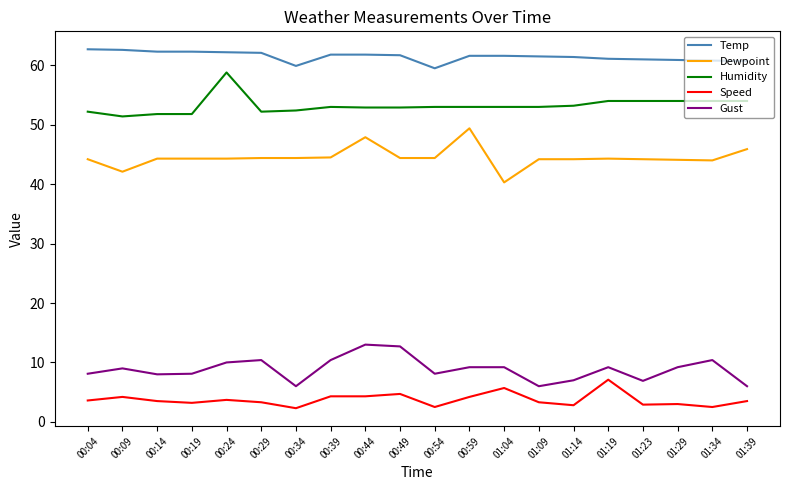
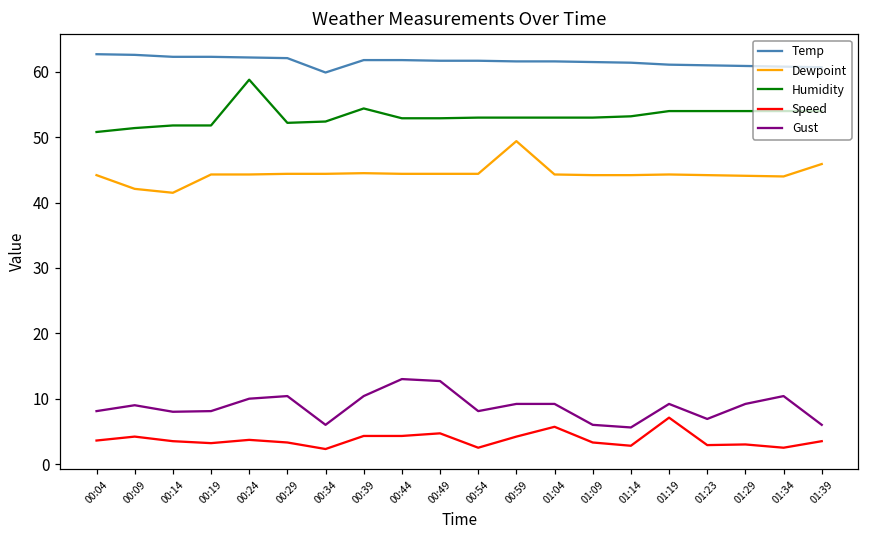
  {
    "Temp": {
      "00:04": 63,
      "00:09": 63,
      "00:14": 62,
      "00:19": 62,
      "00:24": 62,
      "00:29": 62,
      "00:34": 60,
      "00:39": 62,
      "00:44": 62,
      "00:49": 62,
-     "00:54": 60,
+     "00:54": 62,
      "00:59": 62,
      "01:04": 62,
      "01:09": 62,
      "01:14": 61,
      "01:19": 61,
      "01:23": 61,
      "01:29": 61
    },
    "Dewpoint": {
      "00:04": 44,
      "00:09": 42,
-     "00:14": 44,
+     "00:14": 42,
      "00:19": 44,
      "00:24": 44,
      "00:29": 44,
      "00:34": 44,
      "00:39": 45,
-     "00:44": 48,
+     "00:44": 44,
      "00:49": 44,
      "00:54": 44,
      "00:59": 49,
-     "01:04": 40,
+     "01:04": 44,
      "01:09": 44,
      "01:14": 44,
      "01:19": 44,
      "01:23": 44,
      "01:29": 44,
      "01:34": 44,
      "01:39": 46
    },
    "Humidity": {
-     "00:04": 52,
+     "00:04": 51,
      "00:09": 51,
      "00:14": 52,
      "00:19": 52,
      "00:24": 59,
      "00:29": 52,
      "00:34": 52,
-     "00:39": 53,
+     "00:39": 54,
      "00:44": 53,
      "00:49": 53,
      "00:54": 53,
      "00:59": 53,
      "01:04": 53,
      "01:09": 53,
      "01:14": 53,
      "01:19": 54,
      "01:23": 54,
      "01:29": 54
    },
    "Speed": {
      "00:04": 4,
      "00:09": 4,
      "00:14": 4,
      "00:19": 3,
      "00:24": 4,
      "00:29": 3,
      "00:34": 2,
      "00:39": 4,
      "00:44": 4,
      "00:49": 5,
      "00:54": 3,
      "00:59": 4,
      "01:04": 6,
      "01:09": 3,
      "01:14": 3,
      "01:19": 7,
      "01:23": 3,
      "01:29": 3,
      "01:34": 3,
      "01:39": 4
    },
    "Gust": {
      "00:04": 8,
      "00:09": 9,
      "00:14": 8,
      "00:19": 8,
      "00:24": 10,
      "00:29": 10,
      "00:34": 6,
      "00:39": 10,
      "00:44": 13,
      "00:49": 13,
      "00:54": 8,
      "00:59": 9,
      "01:04": 9,
      "01:09": 6,
-     "01:14": 7,
+     "01:14": 6,
      "01:19": 9,
      "01:23": 7,
      "01:29": 9,
      "01:34": 10,
      "01:39": 6
    }
  }
